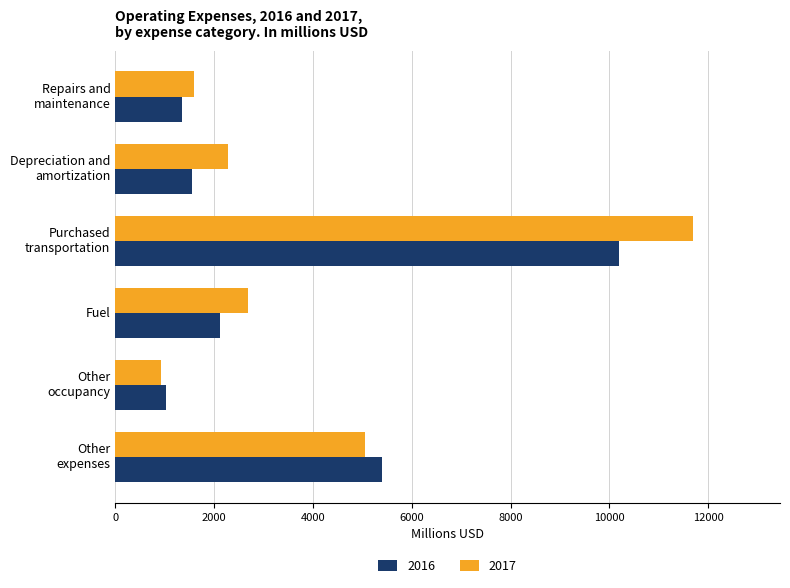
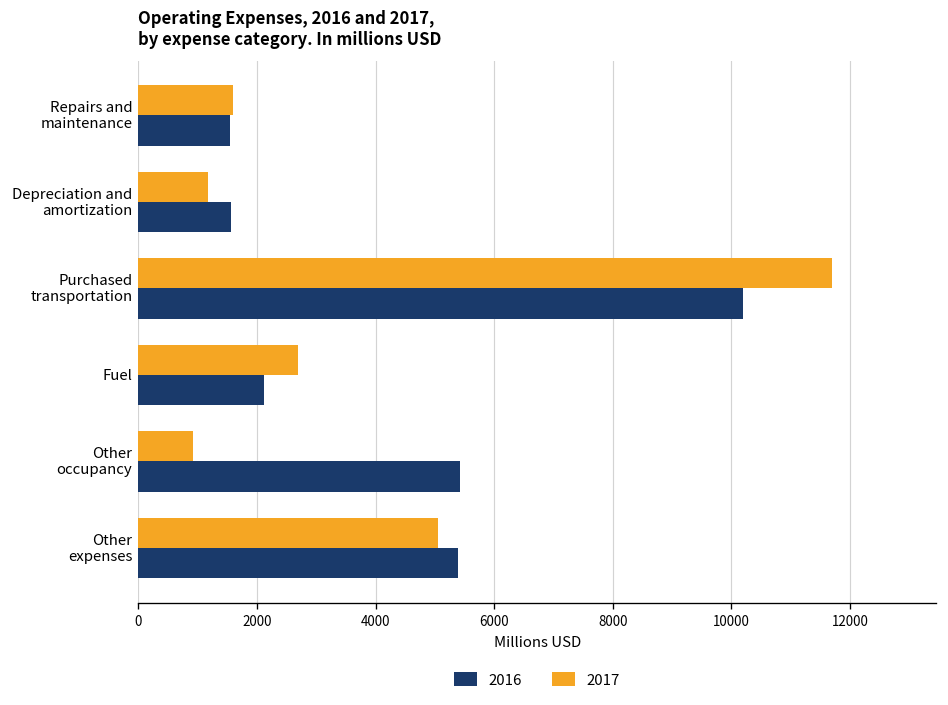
  {
    "2016": {
-     "Repairs and maintenance": 1400,
+     "Repairs and maintenance": 1500,
      "Depreciation and amortization": 1600,
      "Purchased transportation": 10200,
      "Fuel": 2100,
-     "Other occupancy": 1000,
+     "Other occupancy": 5400,
      "Other expenses": 5400
    },
    "2017": {
      "Repairs and maintenance": 1600,
-     "Depreciation and amortization": 2300,
+     "Depreciation and amortization": 1200,
      "Purchased transportation": 11700,
      "Fuel": 2700,
      "Other occupancy": 900,
      "Other expenses": 5100
    }
  }
